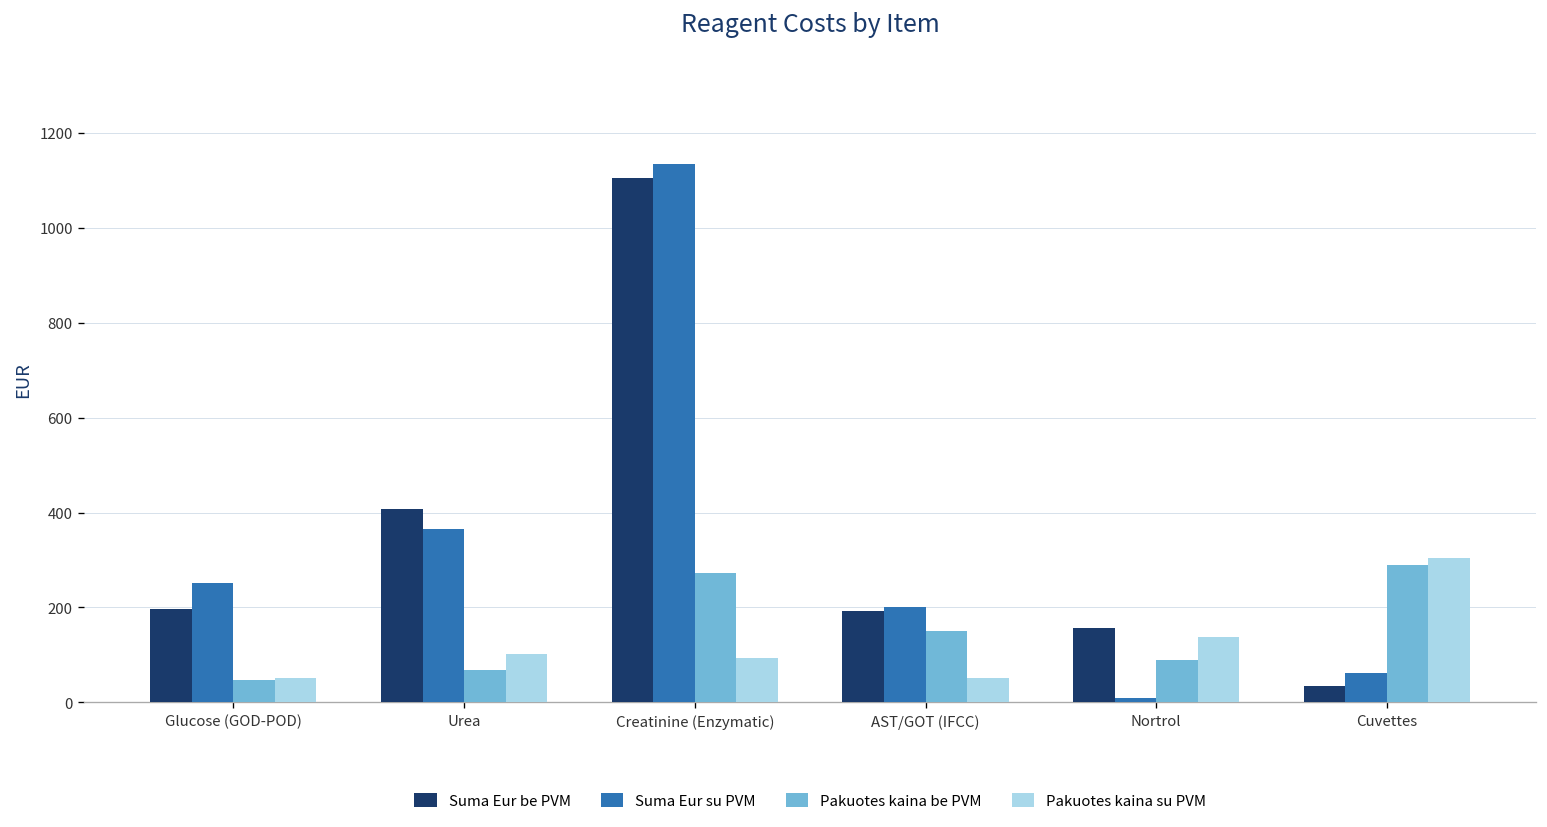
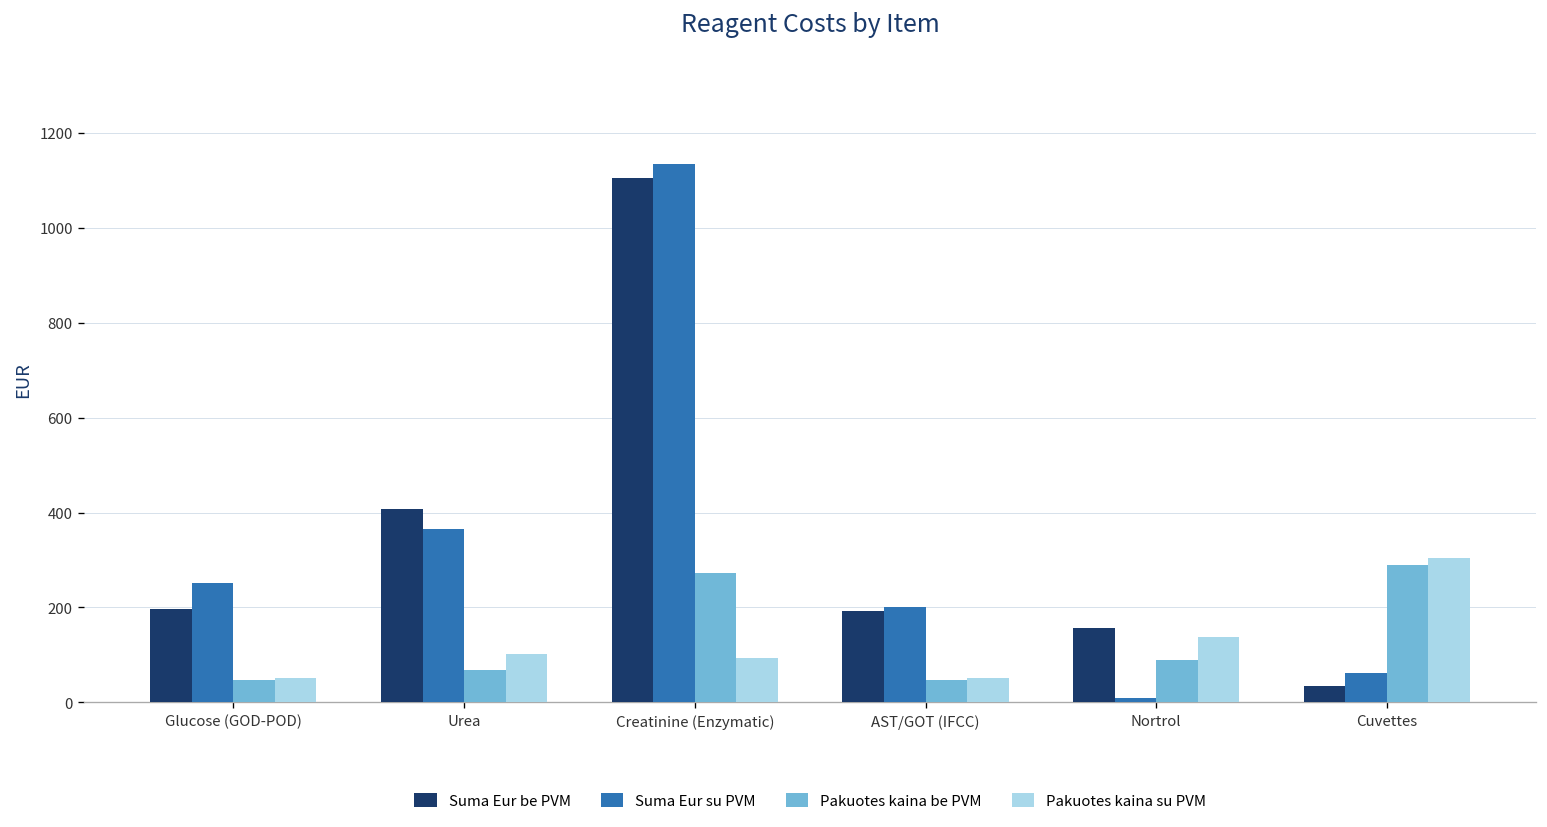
  {
    "Suma Eur be PVM": {
      "Glucose (GOD-POD)": 200,
      "Urea": 410,
      "Creatinine (Enzymatic)": 1100,
      "AST/GOT (IFCC)": 190,
      "Nortrol": 160,
      "Cuvettes": 40
    },
    "Suma Eur su PVM": {
      "Glucose (GOD-POD)": 250,
      "Urea": 360,
      "Creatinine (Enzymatic)": 1130,
      "AST/GOT (IFCC)": 200,
      "Nortrol": 10,
      "Cuvettes": 60
    },
    "Pakuotes kaina be PVM": {
      "Glucose (GOD-POD)": 50,
      "Urea": 70,
      "Creatinine (Enzymatic)": 270,
-     "AST/GOT (IFCC)": 150,
+     "AST/GOT (IFCC)": 50,
      "Nortrol": 90,
      "Cuvettes": 290
    },
    "Pakuotes kaina su PVM": {
      "Glucose (GOD-POD)": 50,
      "Urea": 100,
      "Creatinine (Enzymatic)": 90,
      "AST/GOT (IFCC)": 50,
      "Nortrol": 140,
      "Cuvettes": 300
    }
  }
